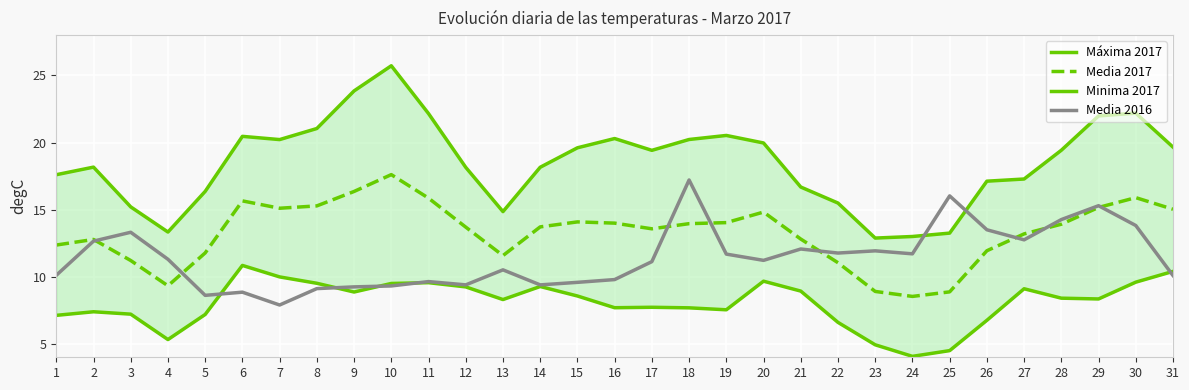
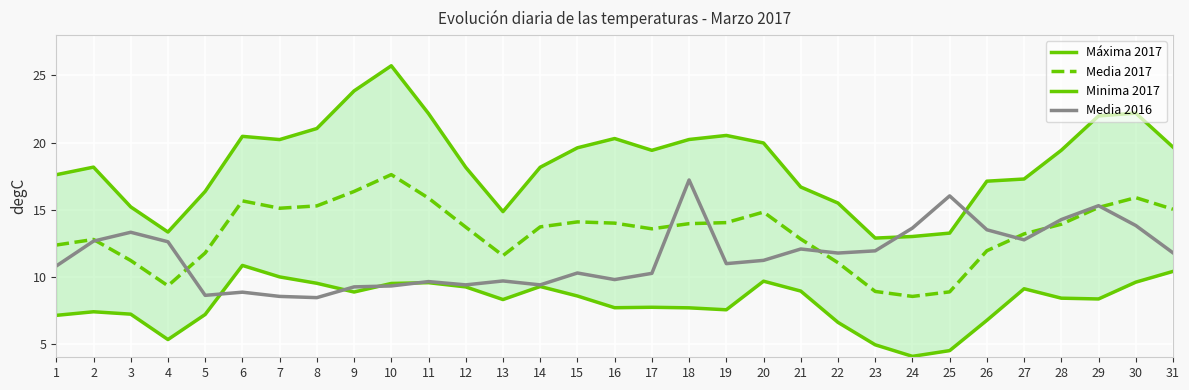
  {
    "Media 2016": {
-     "1": 10.1,
+     "1": 10.8,
      "3": 13.3,
-     "4": 11.3,
+     "4": 12.6,
      "5": 8.6,
      "6": 8.9,
-     "7": 7.9,
-     "8": 9.1,
+     "7": 8.5,
+     "8": 8.4,
      "9": 9.2,
-     "13": 10.5,
-     "15": 9.6,
+     "13": 9.7,
+     "15": 10.3,
      "16": 9.8,
-     "17": 11.1,
+     "17": 10.3,
      "18": 17.2,
-     "19": 11.7,
+     "19": 11.0,
      "20": 11.2,
      "21": 12.1,
      "22": 11.8,
      "23": 11.9,
-     "24": 11.7,
+     "24": 13.6,
      "25": 16.0,
      "26": 13.5,
      "27": 12.8,
      "28": 14.3,
      "30": 13.8,
-     "31": 10.1
+     "31": 11.8
    }
  }
